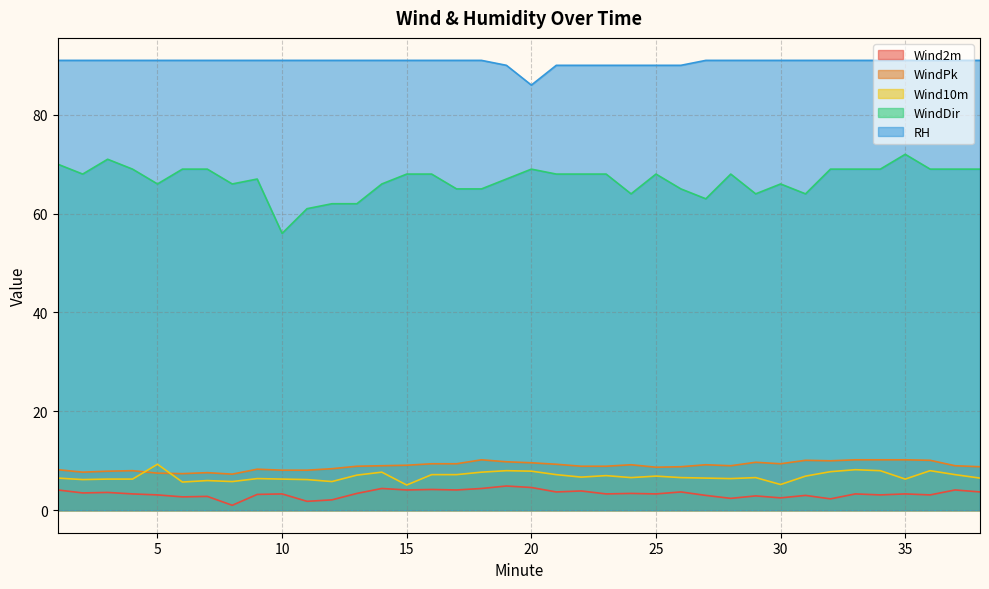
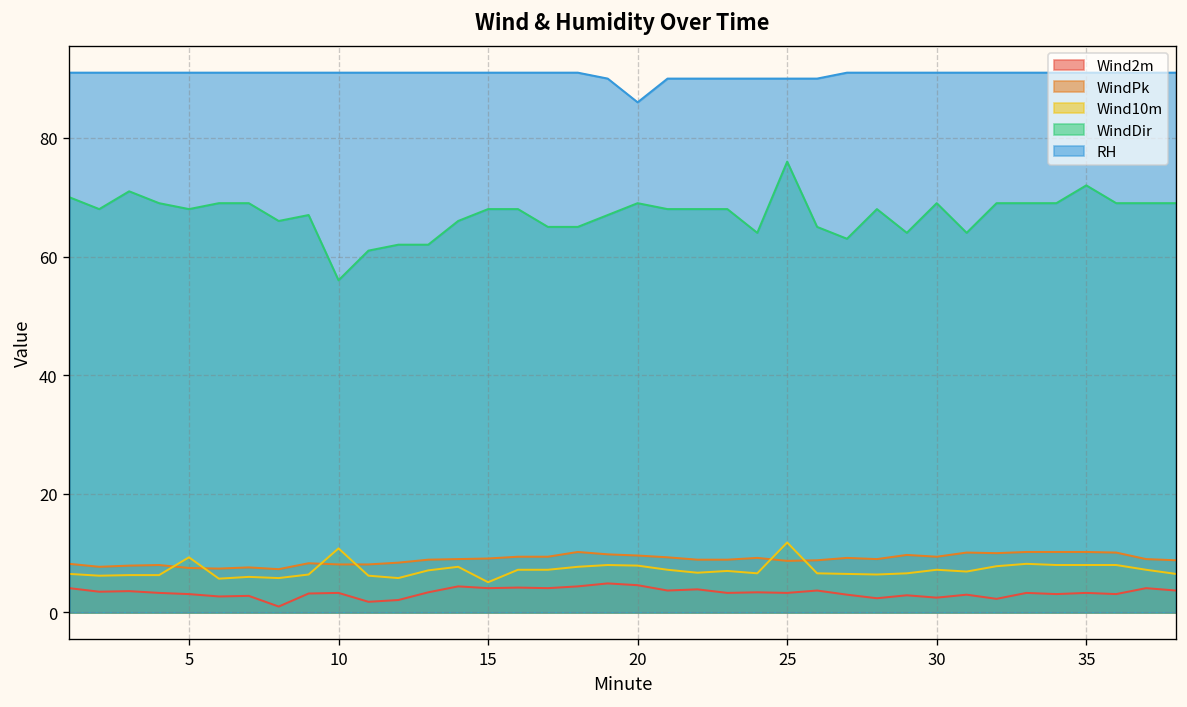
  {
    "Wind10m": {
      "5": 9,
-     "10": 6,
+     "10": 11,
      "15": 5,
      "20": 8,
-     "25": 7,
-     "30": 5,
-     "35": 6
+     "25": 12,
+     "30": 7,
+     "35": 8
    },
    "WindDir": {
-     "5": 66,
+     "5": 68,
      "10": 56,
      "15": 68,
      "20": 69,
-     "25": 68,
-     "30": 66,
+     "25": 76,
+     "30": 69,
      "35": 72
    },
    "RH": {
      "5": 91,
      "10": 91,
      "15": 91,
      "20": 86,
      "25": 90,
      "30": 91
    }
  }
